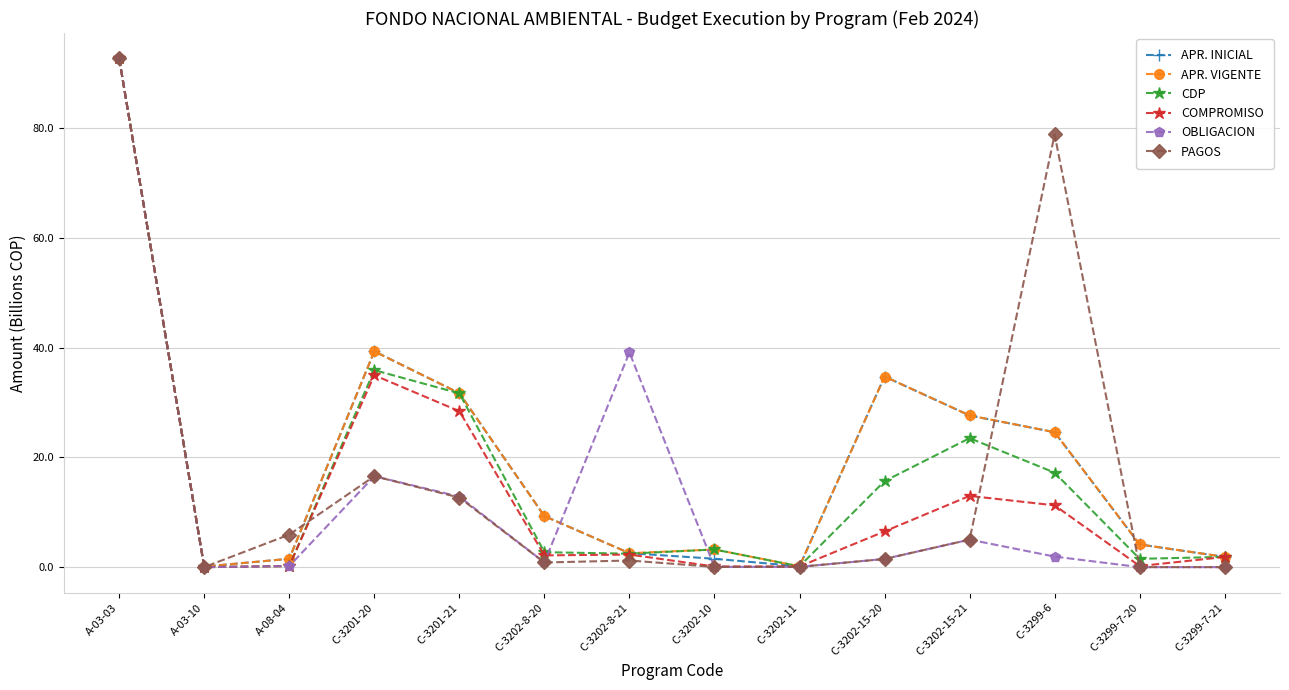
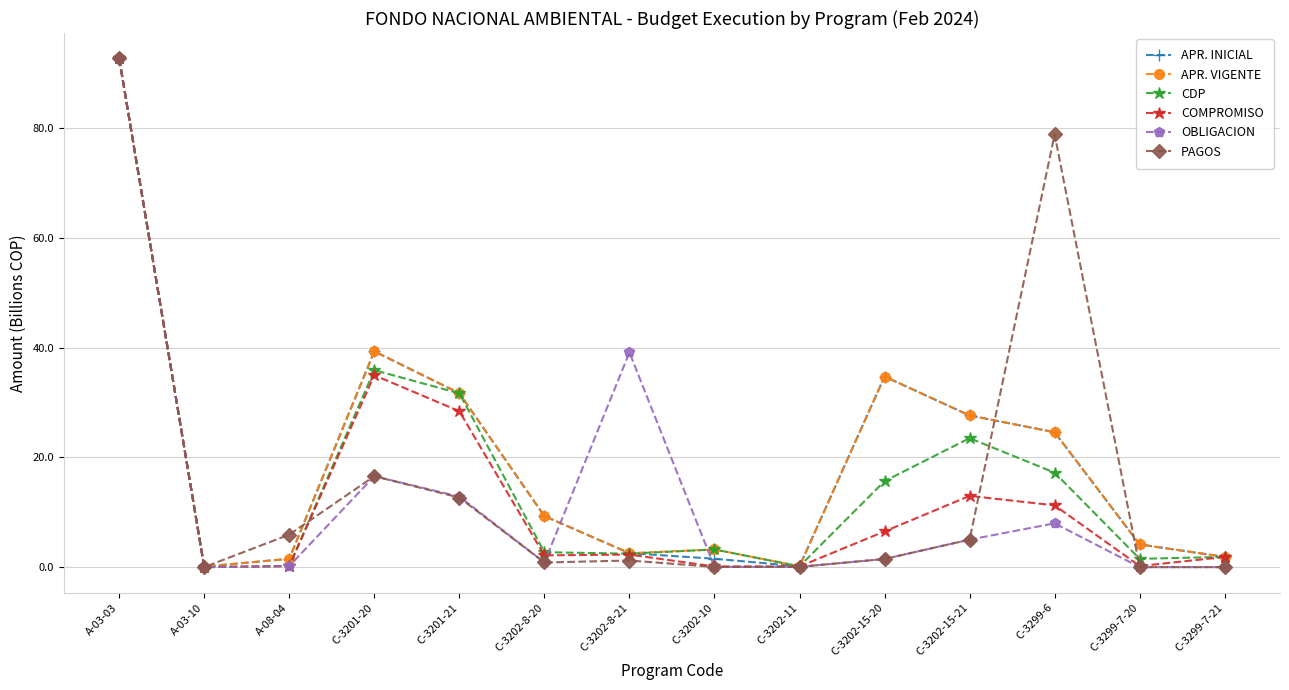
  {
    "APR. INICIAL": {
      "C-3202-10": 2
    },
    "CDP": {
      "C-3201-20": 36,
      "C-3202-8-20": 3,
      "C-3202-15-20": 16,
      "C-3202-15-21": 23,
      "C-3299-6": 17,
      "C-3299-7-20": 2
    },
    "COMPROMISO": {
      "C-3201-20": 35,
      "C-3201-21": 28,
      "C-3202-8-20": 2,
      "C-3202-15-20": 7,
      "C-3202-15-21": 13,
      "C-3299-6": 11
    },
    "OBLIGACION": {
      "C-3202-8-21": 39,
-     "C-3299-6": 2
+     "C-3299-6": 8
    },
    "PAGOS": {
      "A-08-04": 6,
      "C-3202-8-21": 1,
      "C-3299-6": 79
    }
  }
